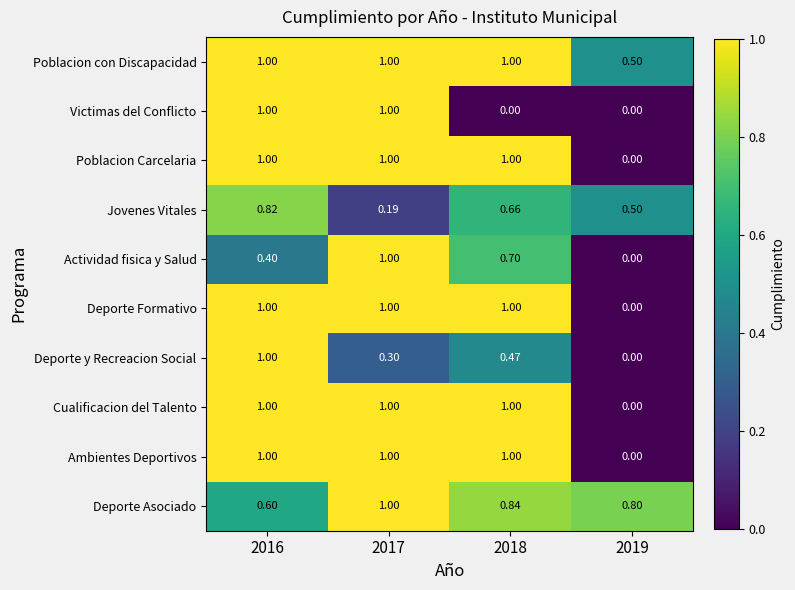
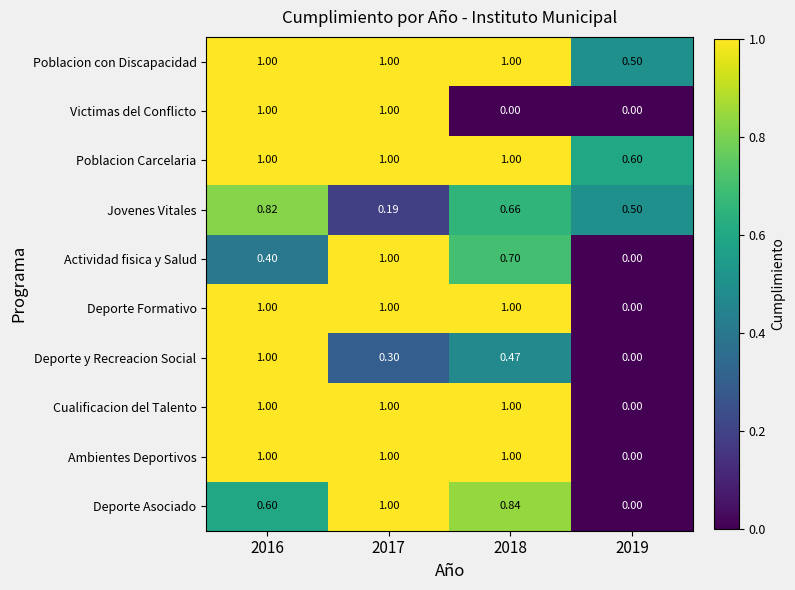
  {
    "Poblacion con Discapacidad": {
      "2016": 1.00,
      "2017": 1.00,
      "2018": 1.00,
      "2019": 0.50
    },
    "Victimas del Conflicto": {
      "2016": 1.00,
      "2017": 1.00,
      "2018": 0.00,
      "2019": 0.00
    },
    "Poblacion Carcelaria": {
      "2016": 1.00,
      "2017": 1.00,
      "2018": 1.00,
-     "2019": 0.00
+     "2019": 0.60
    },
    "Jovenes Vitales": {
      "2016": 0.82,
      "2017": 0.19,
      "2018": 0.66,
      "2019": 0.50
    },
    "Actividad fisica y Salud": {
      "2016": 0.40,
      "2017": 1.00,
      "2018": 0.70,
      "2019": 0.00
    },
    "Deporte Formativo": {
      "2016": 1.00,
      "2017": 1.00,
      "2018": 1.00,
      "2019": 0.00
    },
    "Deporte y Recreacion Social": {
      "2016": 1.00,
      "2017": 0.30,
      "2018": 0.47,
      "2019": 0.00
    },
    "Cualificacion del Talento": {
      "2016": 1.00,
      "2017": 1.00,
      "2018": 1.00,
      "2019": 0.00
    },
    "Ambientes Deportivos": {
      "2016": 1.00,
      "2017": 1.00,
      "2018": 1.00,
      "2019": 0.00
    },
    "Deporte Asociado": {
      "2016": 0.60,
      "2017": 1.00,
      "2018": 0.84,
-     "2019": 0.80
+     "2019": 0.00
    }
  }
